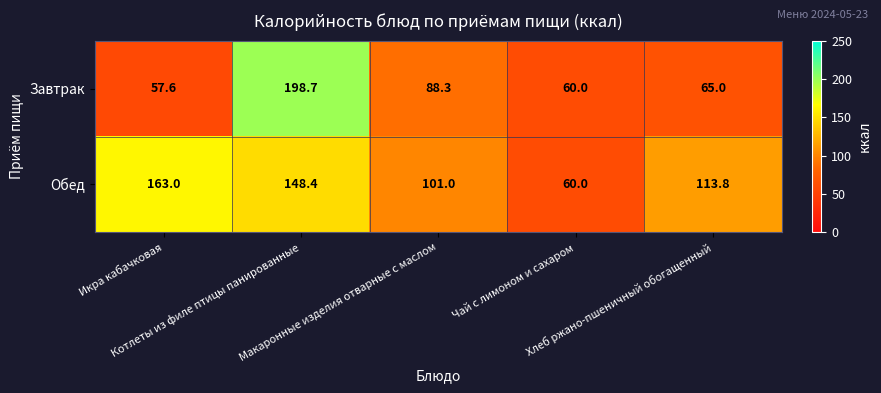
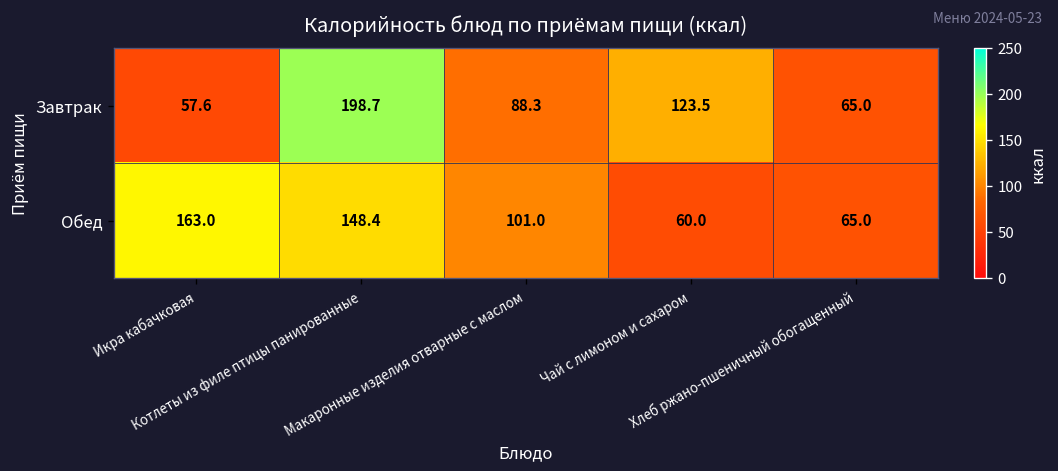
  {
    "Завтрак": {
      "Икра кабачковая": 57.6,
      "Котлеты из филе птицы панированные": 198.7,
      "Макаронные изделия отварные с маслом": 88.3,
-     "Чай с лимоном и сахаром": 60.0,
+     "Чай с лимоном и сахаром": 123.5,
      "Хлеб ржано-пшеничный обогащенный": 65.0
    },
    "Обед": {
      "Икра кабачковая": 163.0,
      "Котлеты из филе птицы панированные": 148.4,
      "Макаронные изделия отварные с маслом": 101.0,
      "Чай с лимоном и сахаром": 60.0,
-     "Хлеб ржано-пшеничный обогащенный": 113.8
+     "Хлеб ржано-пшеничный обогащенный": 65.0
    }
  }
